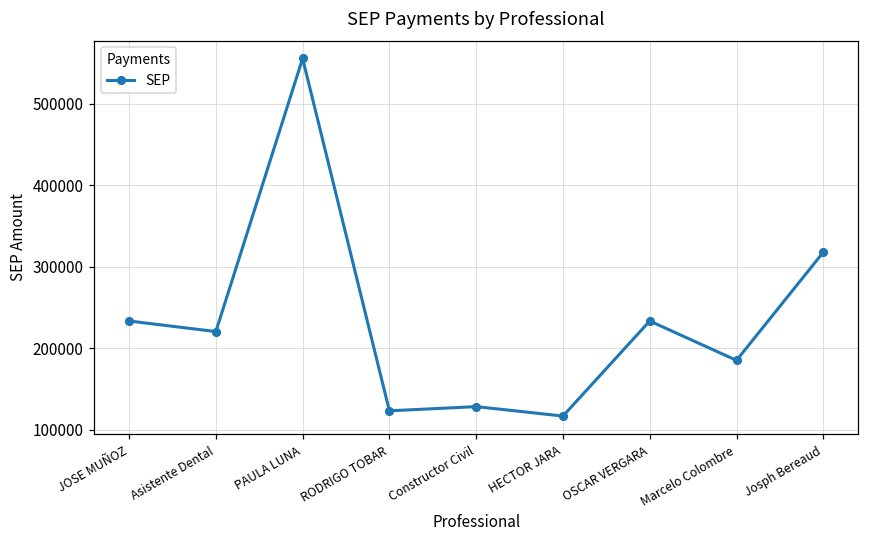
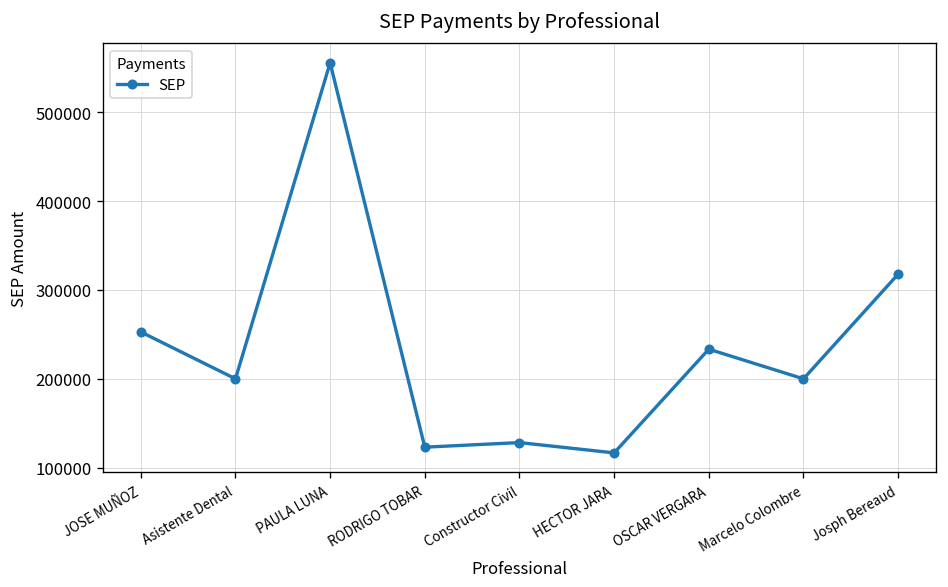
  {
-   "JOSE MUÑOZ": 230000,
-   "Asistente Dental": 220000,
+   "JOSE MUÑOZ": 250000,
+   "Asistente Dental": 200000,
    "PAULA LUNA": 560000,
    "RODRIGO TOBAR": 120000,
    "Constructor Civil": 130000,
    "HECTOR JARA": 120000,
    "OSCAR VERGARA": 230000,
-   "Marcelo Colombre": 190000,
+   "Marcelo Colombre": 200000,
    "Josph Bereaud": 320000
  }
